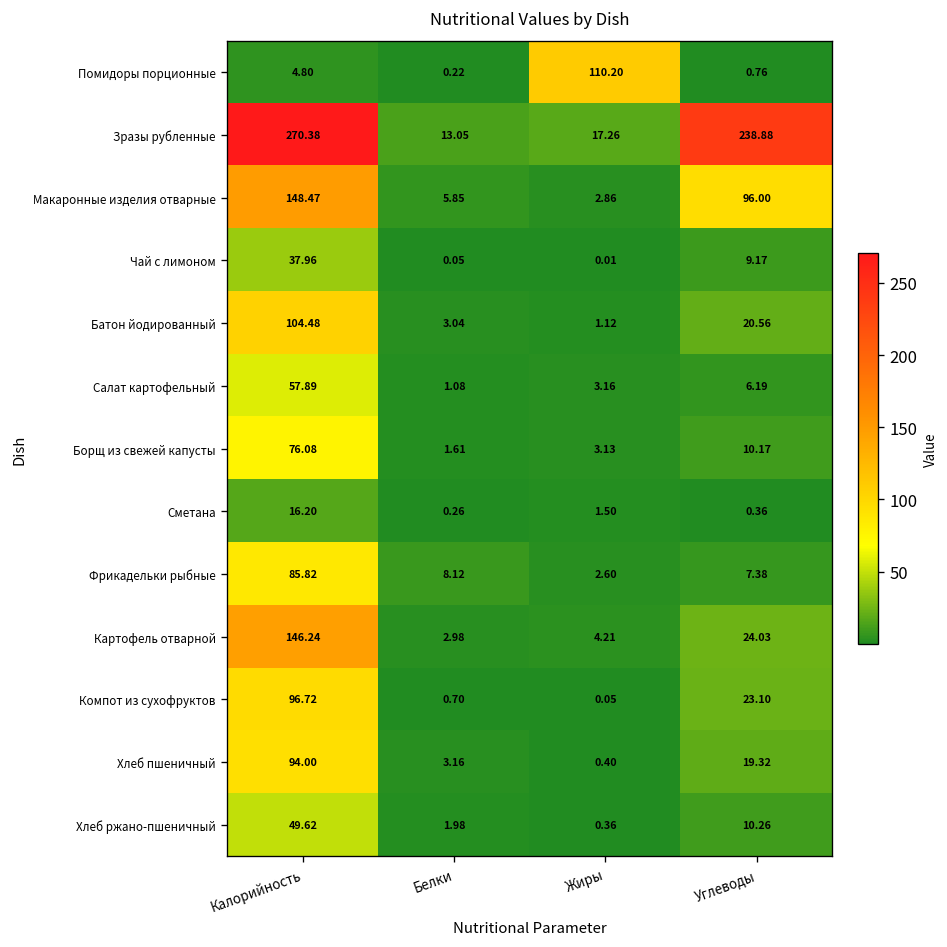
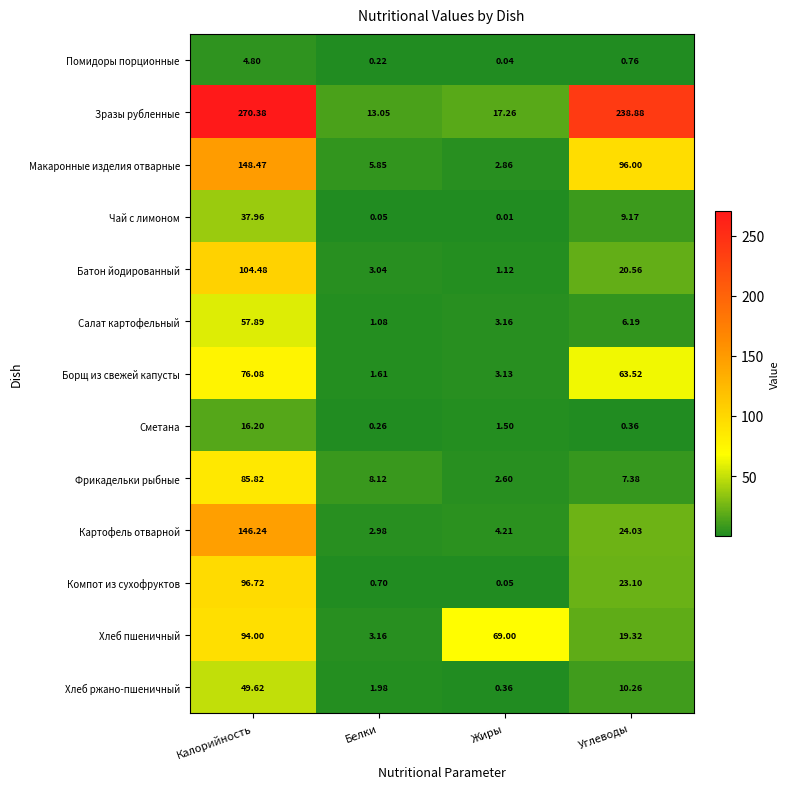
  {
    "Помидоры порционные": {
      "Калорийность": 4.80,
      "Белки": 0.22,
-     "Жиры": 110.20,
+     "Жиры": 0.04,
      "Углеводы": 0.76
    },
    "Зразы рубленные": {
      "Калорийность": 270.38,
      "Белки": 13.05,
      "Жиры": 17.26,
      "Углеводы": 238.88
    },
    "Макаронные изделия отварные": {
      "Калорийность": 148.47,
      "Белки": 5.85,
      "Жиры": 2.86,
      "Углеводы": 96.00
    },
    "Чай с лимоном": {
      "Калорийность": 37.96,
      "Белки": 0.05,
      "Жиры": 0.01,
      "Углеводы": 9.17
    },
    "Батон йодированный": {
      "Калорийность": 104.48,
      "Белки": 3.04,
      "Жиры": 1.12,
      "Углеводы": 20.56
    },
    "Салат картофельный": {
      "Калорийность": 57.89,
      "Белки": 1.08,
      "Жиры": 3.16,
      "Углеводы": 6.19
    },
    "Борщ из свежей капусты": {
      "Калорийность": 76.08,
      "Белки": 1.61,
      "Жиры": 3.13,
-     "Углеводы": 10.17
+     "Углеводы": 63.52
    },
    "Сметана": {
      "Калорийность": 16.20,
      "Белки": 0.26,
      "Жиры": 1.50,
      "Углеводы": 0.36
    },
    "Фрикадельки рыбные": {
      "Калорийность": 85.82,
      "Белки": 8.12,
      "Жиры": 2.60,
      "Углеводы": 7.38
    },
    "Картофель отварной": {
      "Калорийность": 146.24,
      "Белки": 2.98,
      "Жиры": 4.21,
      "Углеводы": 24.03
    },
    "Компот из сухофруктов": {
      "Калорийность": 96.72,
      "Белки": 0.70,
      "Жиры": 0.05,
      "Углеводы": 23.10
    },
    "Хлеб пшеничный": {
      "Калорийность": 94.00,
      "Белки": 3.16,
-     "Жиры": 0.40,
+     "Жиры": 69.00,
      "Углеводы": 19.32
    },
    "Хлеб ржано-пшеничный": {
      "Калорийность": 49.62,
      "Белки": 1.98,
      "Жиры": 0.36,
      "Углеводы": 10.26
    }
  }
